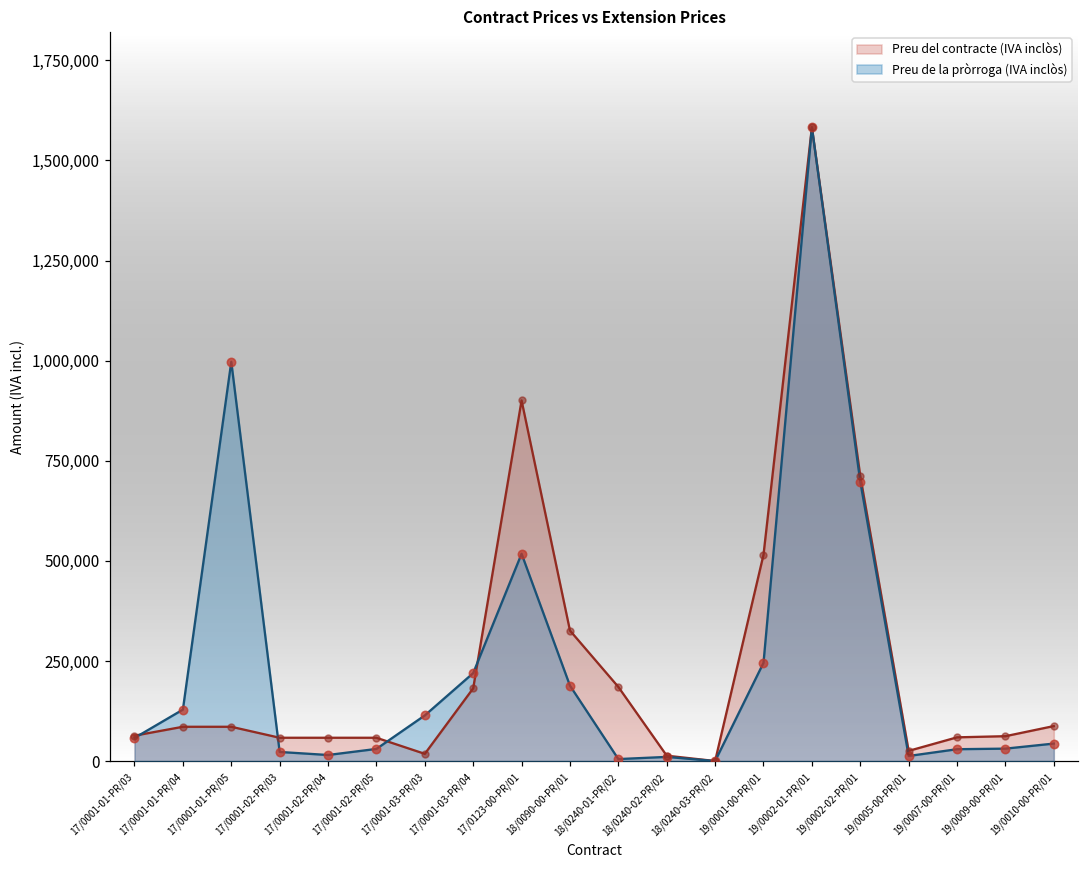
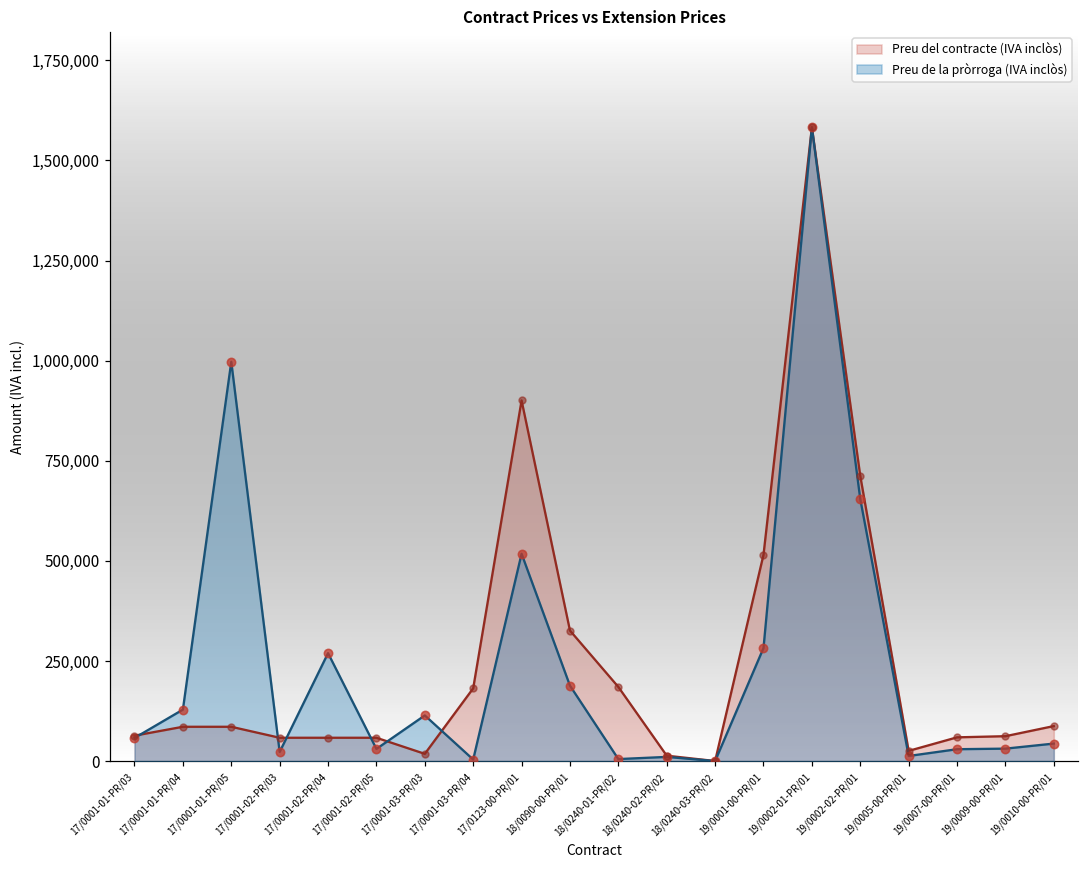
  {
    "Preu del contracte (IVA inclòs)": {
      "17/0001-01-PR/04": "90,000",
      "17/0001-01-PR/05": "90,000",
      "17/0001-02-PR/03": "60,000",
      "17/0001-02-PR/04": "60,000",
      "17/0001-02-PR/05": "60,000",
      "17/0001-03-PR/03": "20,000",
      "17/0001-03-PR/04": "180,000",
      "17/0123-00-PR/01": "900,000",
      "18/0090-00-PR/01": "330,000",
      "18/0240-01-PR/02": "190,000",
      "19/0001-00-PR/01": "520,000",
      "19/0002-02-PR/01": "710,000",
      "19/0005-00-PR/01": "30,000",
      "19/0007-00-PR/01": "60,000",
      "19/0009-00-PR/01": "60,000",
      "19/0010-00-PR/01": "90,000"
    },
    "Preu de la pròrroga (IVA inclòs)": {
      "17/0001-01-PR/04": "130,000",
      "17/0001-01-PR/05": "1,000,000",
      "17/0001-02-PR/03": "20,000",
-     "17/0001-02-PR/04": "20,000",
+     "17/0001-02-PR/04": "270,000",
      "17/0001-02-PR/05": "30,000",
      "17/0001-03-PR/03": "110,000",
-     "17/0001-03-PR/04": "220,000",
+     "17/0001-03-PR/04": "0",
      "17/0123-00-PR/01": "520,000",
      "18/0090-00-PR/01": "190,000",
      "18/0240-01-PR/02": "10,000",
-     "19/0001-00-PR/01": "250,000",
-     "19/0002-02-PR/01": "700,000",
+     "19/0001-00-PR/01": "280,000",
+     "19/0002-02-PR/01": "650,000",
      "19/0005-00-PR/01": "10,000",
      "19/0007-00-PR/01": "30,000",
      "19/0009-00-PR/01": "30,000",
      "19/0010-00-PR/01": "40,000"
    }
  }
